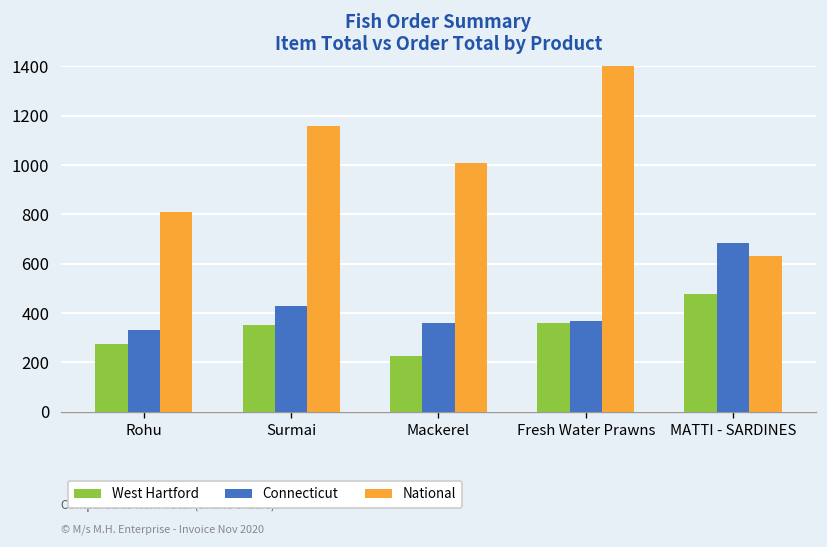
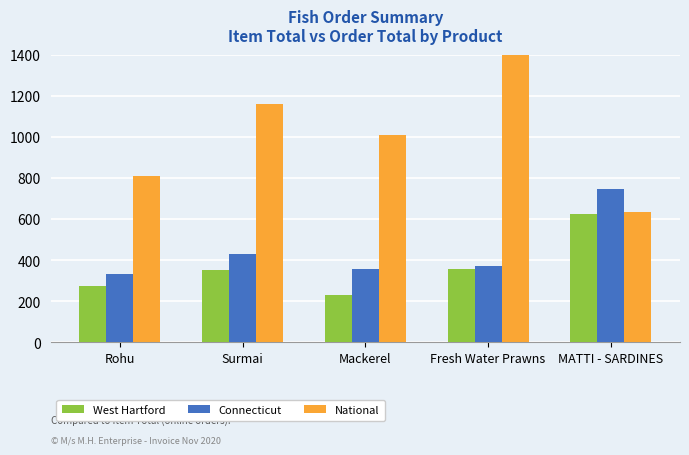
  {
    "West Hartford": {
      "Rohu": 280,
      "Surmai": 350,
      "Mackerel": 230,
      "Fresh Water Prawns": 360,
-     "MATTI - SARDINES": 480
+     "MATTI - SARDINES": 630
    },
    "Connecticut": {
      "Rohu": 330,
      "Surmai": 430,
      "Mackerel": 360,
      "Fresh Water Prawns": 370,
-     "MATTI - SARDINES": 680
+     "MATTI - SARDINES": 750
    },
    "National": {
      "Rohu": 810,
      "Surmai": 1160,
      "Mackerel": 1010,
      "MATTI - SARDINES": 630
    }
  }
